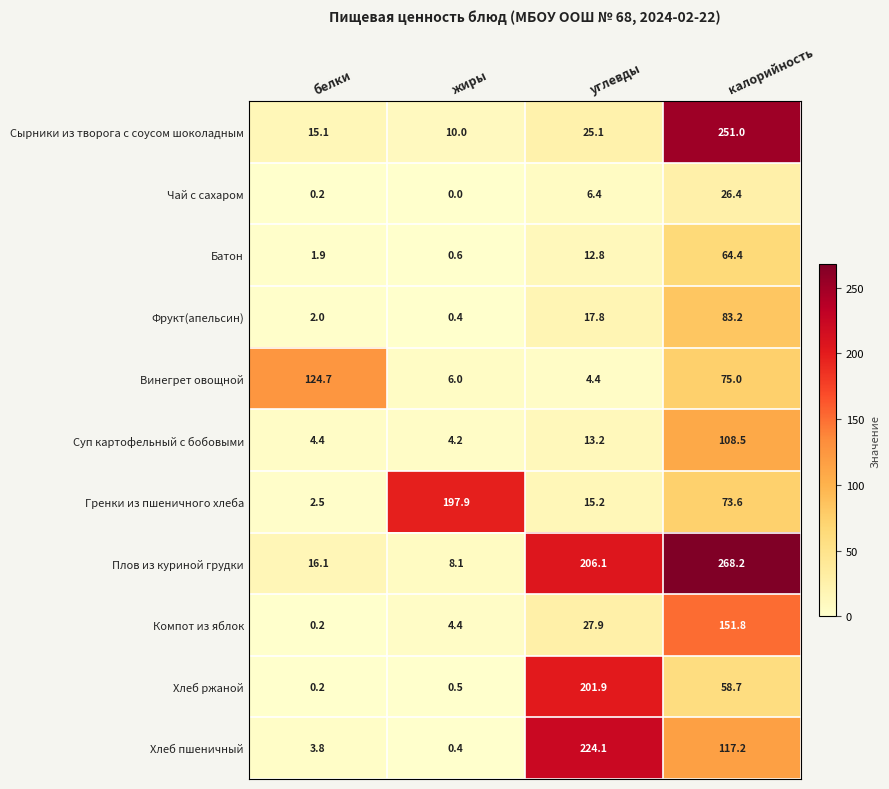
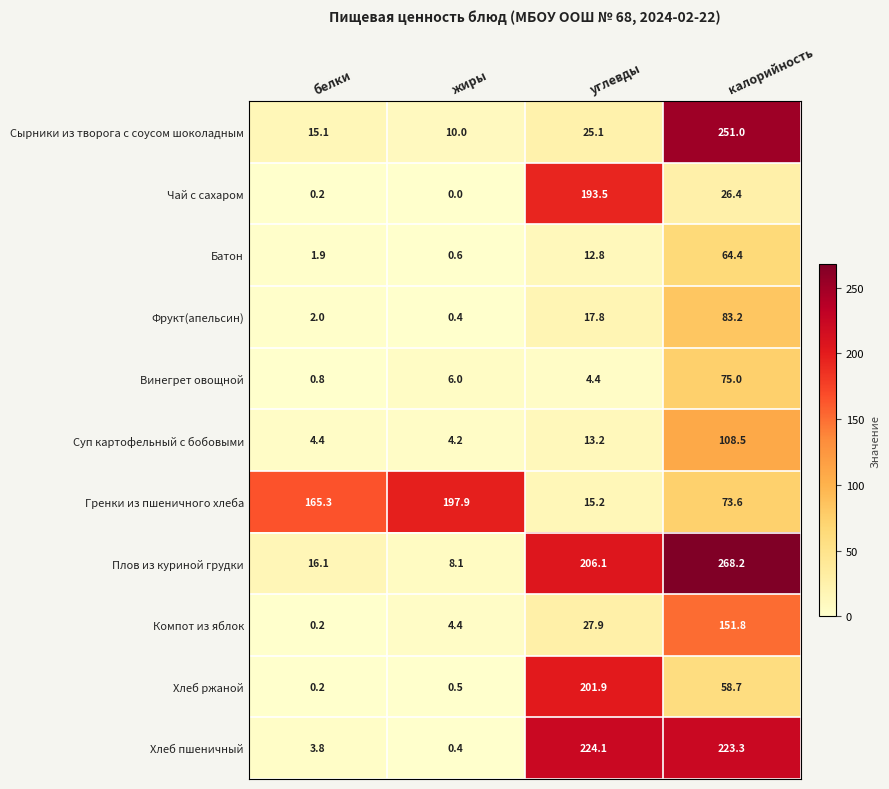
  {
    "Сырники из творога с соусом шоколадным": {
      "белки": 15.1,
      "жиры": 10.0,
      "углевды": 25.1,
      "калорийность": 251.0
    },
    "Чай с сахаром": {
      "белки": 0.2,
      "жиры": 0.0,
-     "углевды": 6.4,
+     "углевды": 193.5,
      "калорийность": 26.4
    },
    "Батон": {
      "белки": 1.9,
      "жиры": 0.6,
      "углевды": 12.8,
      "калорийность": 64.4
    },
    "Фрукт(апельсин)": {
      "белки": 2.0,
      "жиры": 0.4,
      "углевды": 17.8,
      "калорийность": 83.2
    },
    "Винегрет овощной": {
-     "белки": 124.7,
+     "белки": 0.8,
      "жиры": 6.0,
      "углевды": 4.4,
      "калорийность": 75.0
    },
    "Суп картофельный с бобовыми": {
      "белки": 4.4,
      "жиры": 4.2,
      "углевды": 13.2,
      "калорийность": 108.5
    },
    "Гренки из пшеничного хлеба": {
-     "белки": 2.5,
+     "белки": 165.3,
      "жиры": 197.9,
      "углевды": 15.2,
      "калорийность": 73.6
    },
    "Плов из куриной грудки": {
      "белки": 16.1,
      "жиры": 8.1,
      "углевды": 206.1,
      "калорийность": 268.2
    },
    "Компот из яблок": {
      "белки": 0.2,
      "жиры": 4.4,
      "углевды": 27.9,
      "калорийность": 151.8
    },
    "Хлеб ржаной": {
      "белки": 0.2,
      "жиры": 0.5,
      "углевды": 201.9,
      "калорийность": 58.7
    },
    "Хлеб пшеничный": {
      "белки": 3.8,
      "жиры": 0.4,
      "углевды": 224.1,
-     "калорийность": 117.2
+     "калорийность": 223.3
    }
  }
